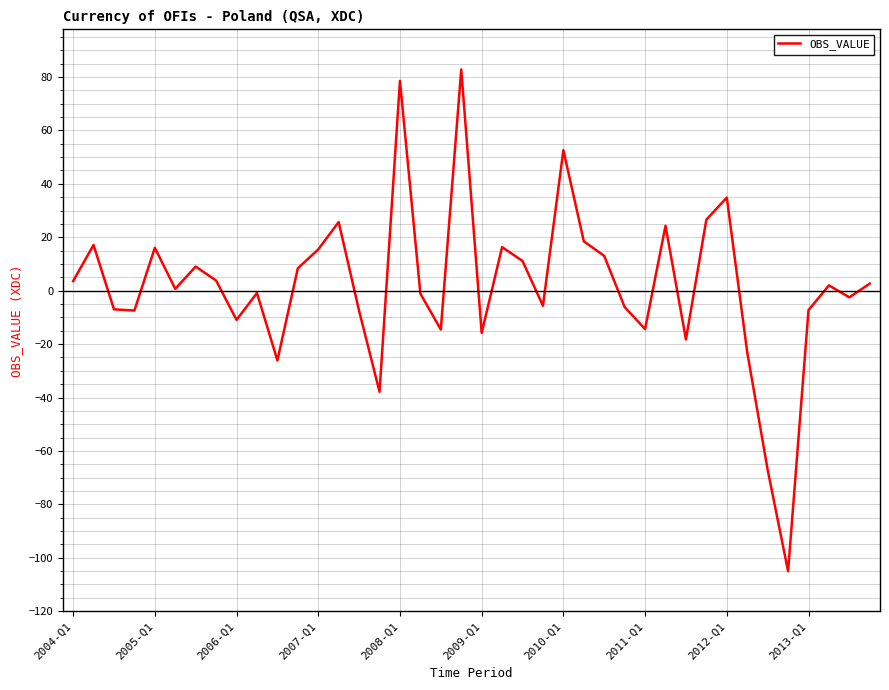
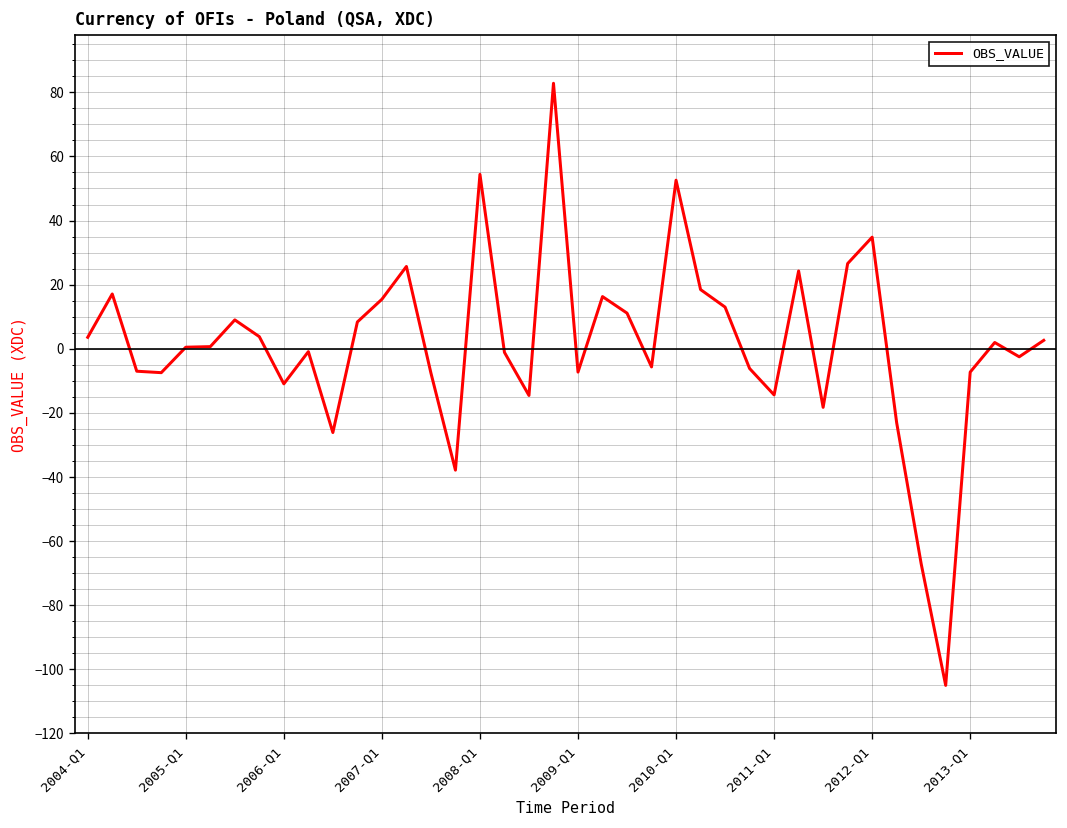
  {
    "2004-Q1": 4,
-   "2005-Q1": 16,
+   "2005-Q1": 0,
    "2006-Q1": -11,
    "2007-Q1": 15,
-   "2008-Q1": 79,
-   "2009-Q1": -16,
+   "2008-Q1": 54,
+   "2009-Q1": -7,
    "2010-Q1": 53,
    "2011-Q1": -14,
    "2012-Q1": 35,
    "2013-Q1": -7
  }
